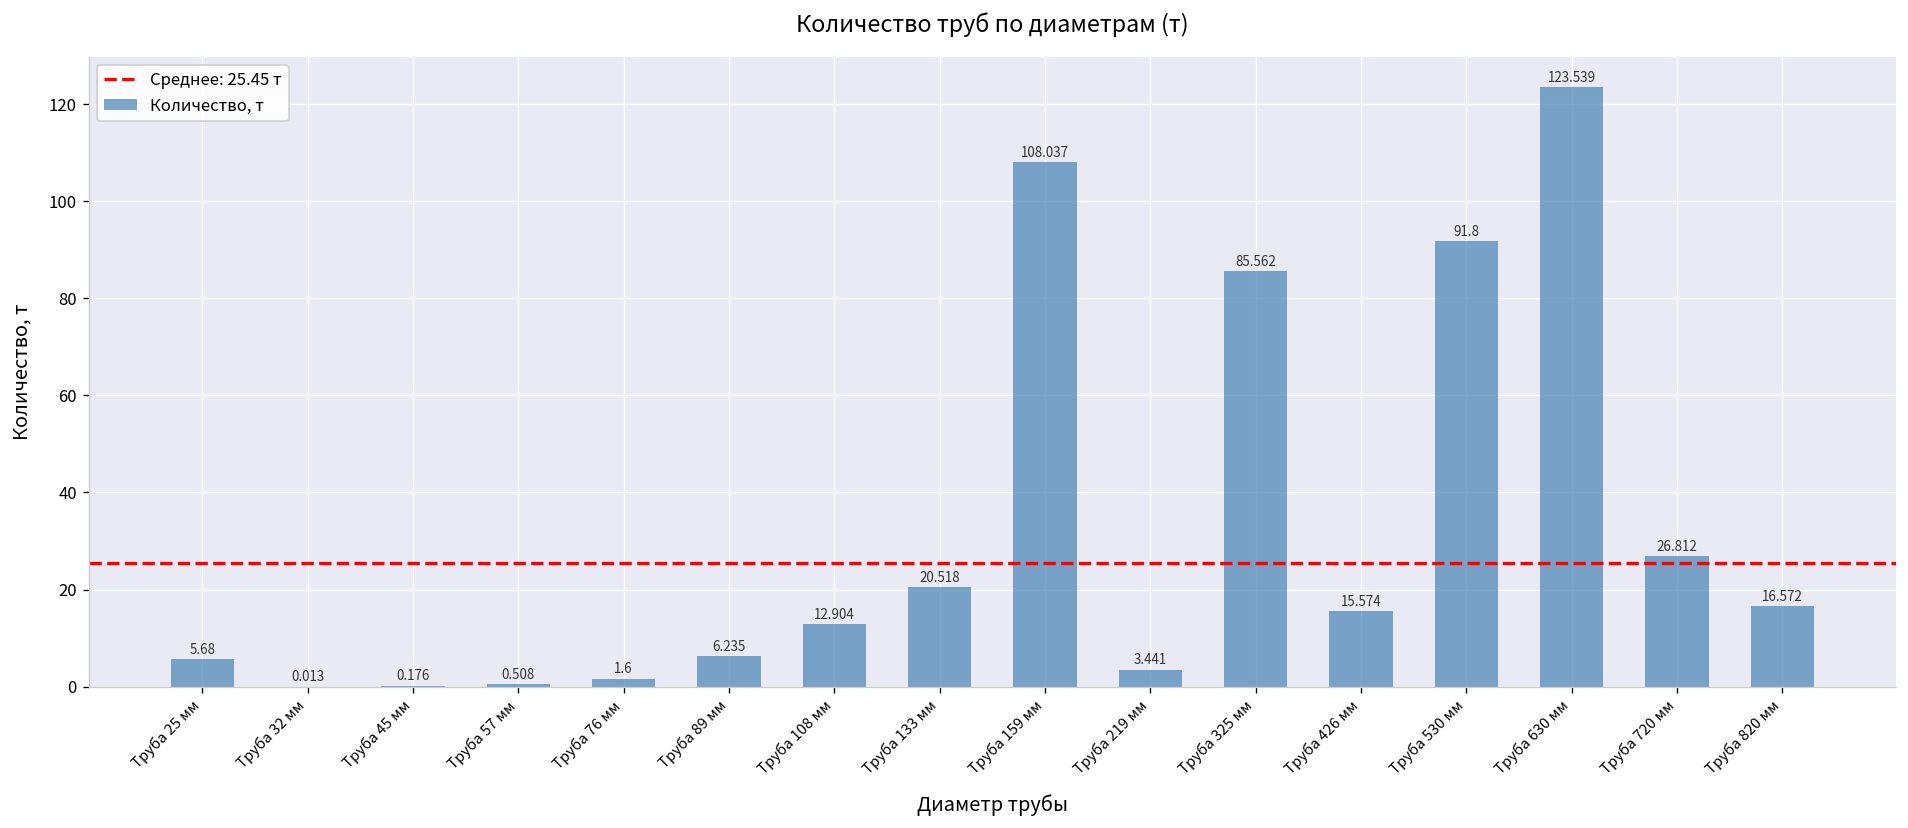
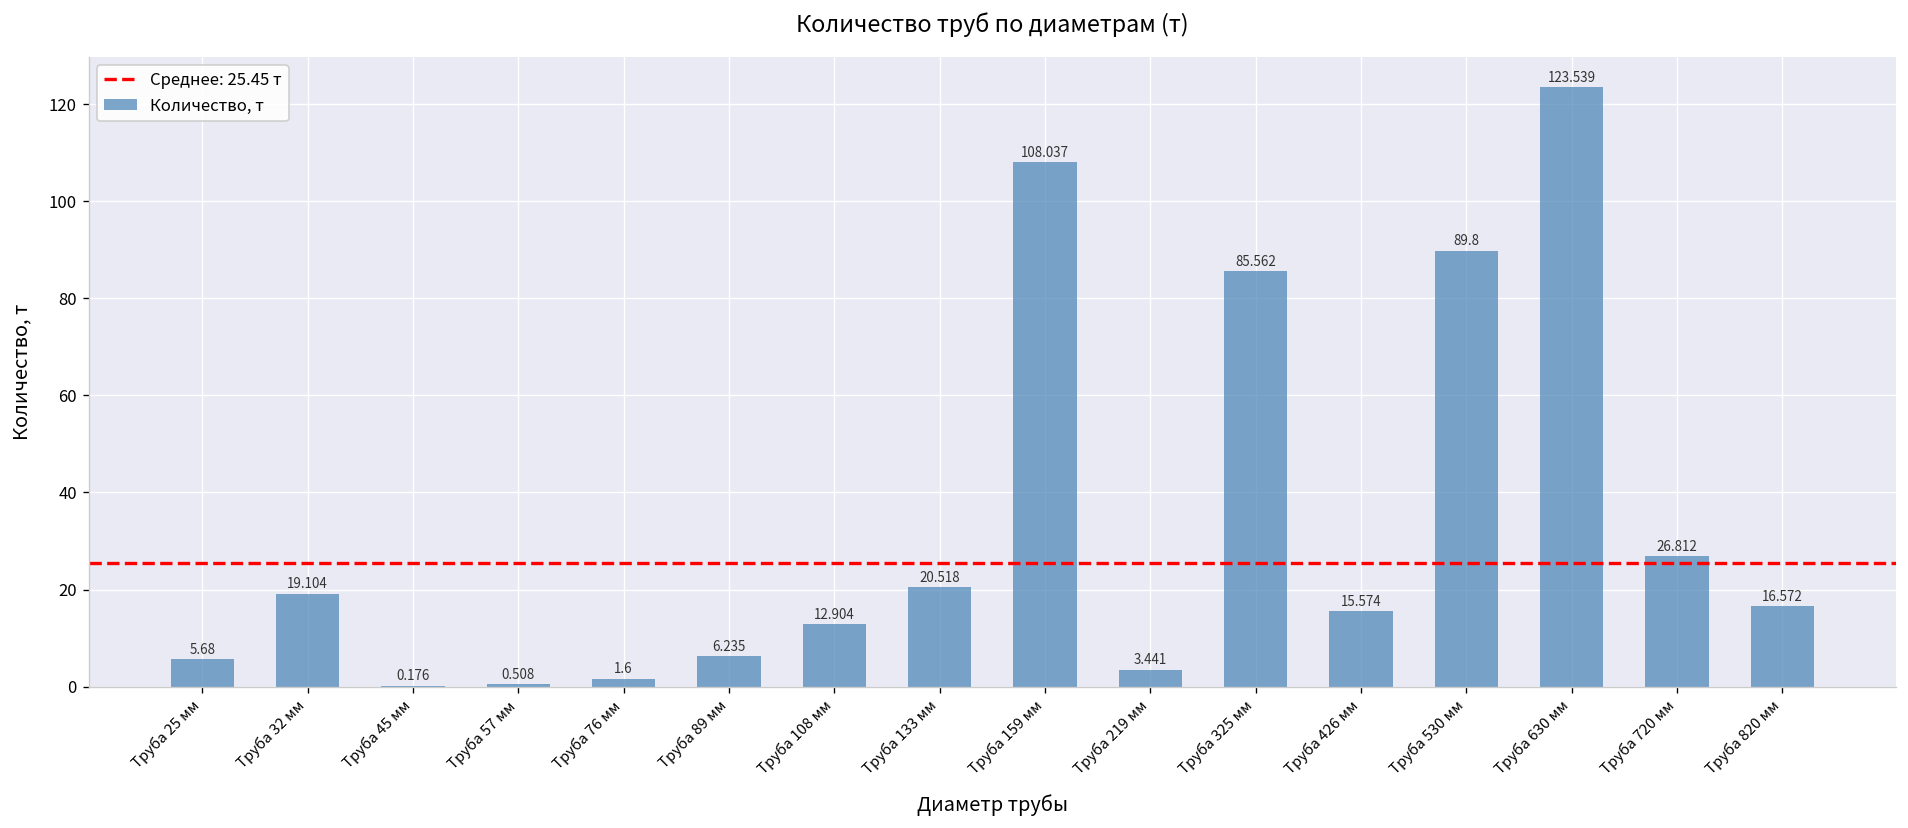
  {
    "Труба 25 мм": 5.68,
-   "Труба 32 мм": 0.013,
+   "Труба 32 мм": 19.104,
    "Труба 45 мм": 0.176,
    "Труба 57 мм": 0.508,
    "Труба 76 мм": 1.6,
    "Труба 89 мм": 6.235,
    "Труба 108 мм": 12.904,
    "Труба 133 мм": 20.518,
    "Труба 159 мм": 108.037,
    "Труба 219 мм": 3.441,
    "Труба 325 мм": 85.562,
    "Труба 426 мм": 15.574,
-   "Труба 530 мм": 91.8,
+   "Труба 530 мм": 89.8,
    "Труба 630 мм": 123.539,
    "Труба 720 мм": 26.812,
    "Труба 820 мм": 16.572
  }
